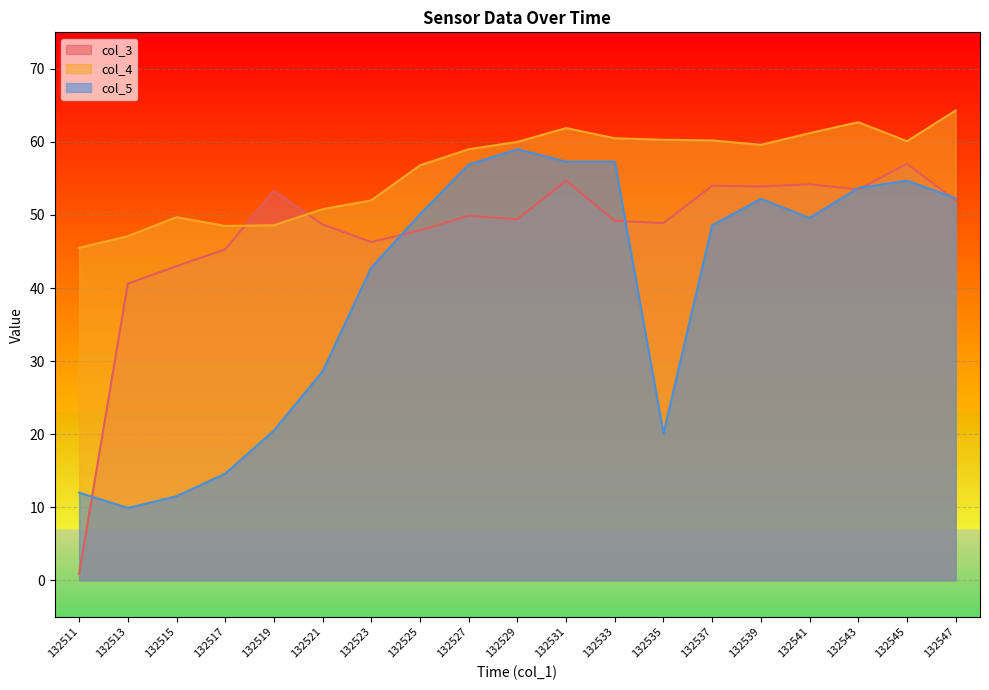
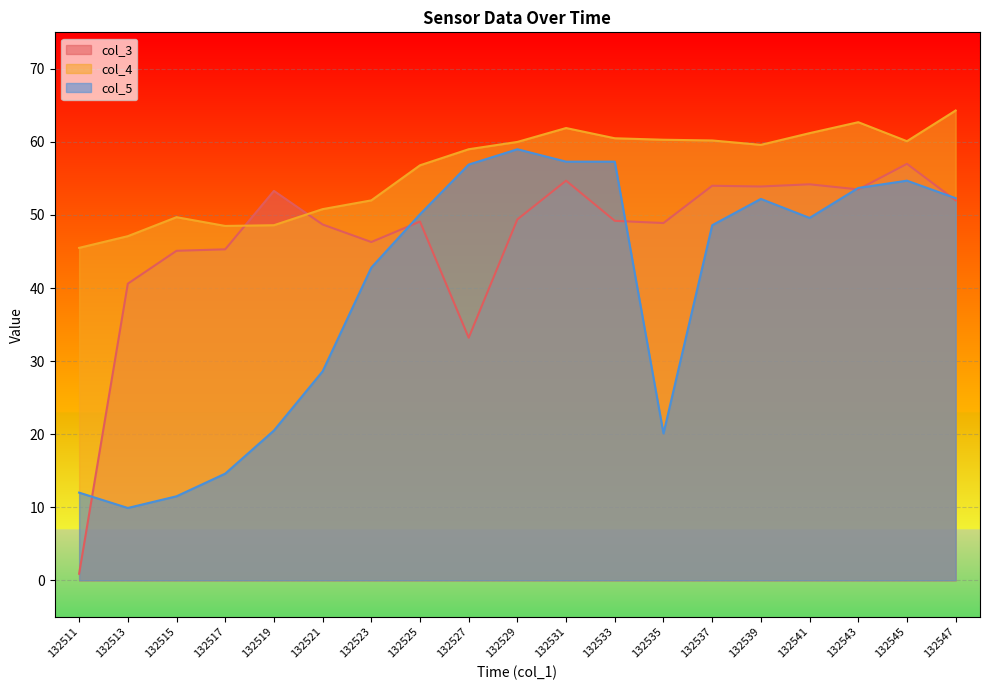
  {
    "col_3": {
      "132511": 1,
      "132513": 41,
-     "132515": 43,
+     "132515": 45,
      "132517": 45,
      "132519": 53,
      "132521": 49,
      "132523": 46,
-     "132525": 48,
-     "132527": 50,
+     "132525": 49,
+     "132527": 33,
      "132529": 49,
      "132531": 55,
      "132533": 49,
      "132535": 49,
      "132537": 54,
      "132539": 54,
      "132541": 54,
      "132545": 57
    },
    "col_4": {
      "132511": 46,
      "132513": 47,
      "132515": 50,
      "132517": 49,
      "132519": 49,
      "132521": 51,
      "132523": 52,
      "132525": 57,
      "132527": 59,
      "132529": 60,
      "132531": 62,
      "132533": 61,
      "132535": 60,
      "132537": 60,
      "132539": 60,
      "132541": 61,
      "132543": 63,
      "132545": 60,
      "132547": 64
    },
    "col_5": {
      "132511": 12,
      "132513": 10,
      "132515": 12,
      "132517": 15,
      "132519": 21,
      "132521": 29,
      "132523": 43,
      "132525": 50,
      "132527": 57,
      "132529": 59,
      "132531": 57,
      "132533": 57,
      "132535": 20,
      "132537": 49,
      "132539": 52,
      "132541": 50,
      "132545": 55
    }
  }
